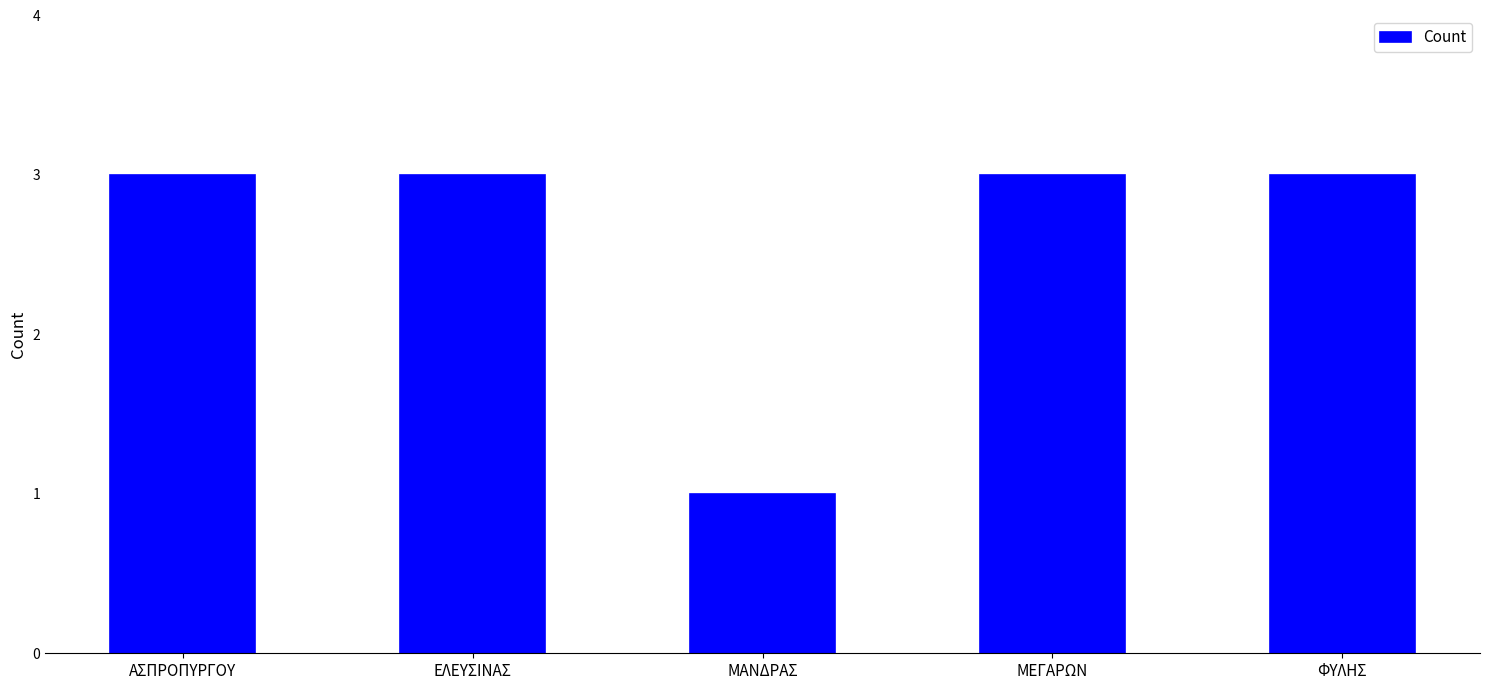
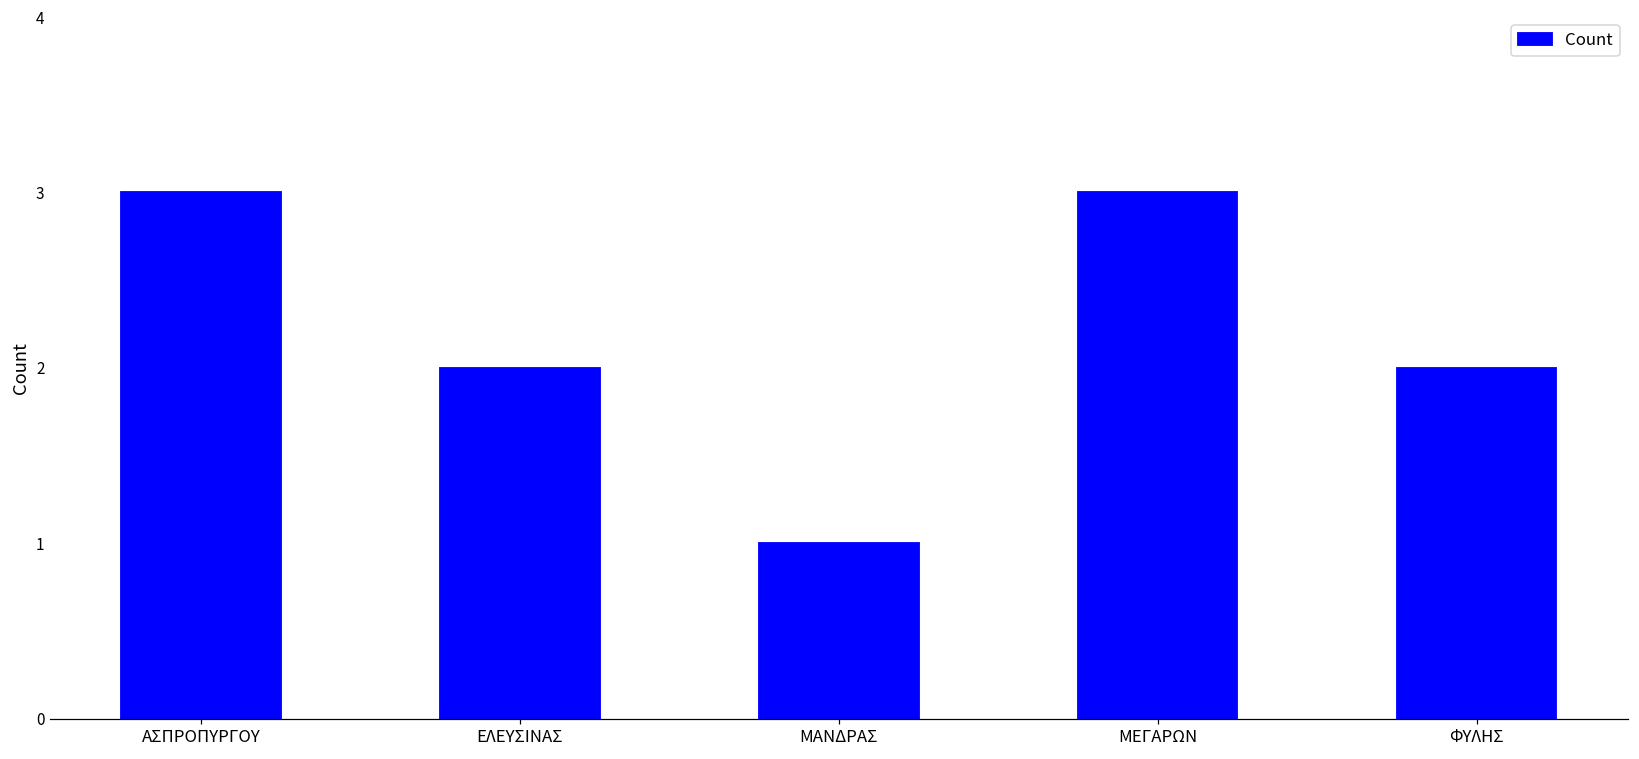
  {
    "ΑΣΠΡΟΠΥΡΓΟΥ": 3,
-   "ΕΛΕΥΣΙΝΑΣ": 3,
+   "ΕΛΕΥΣΙΝΑΣ": 2,
    "ΜΑΝΔΡΑΣ": 1,
    "ΜΕΓΑΡΩΝ": 3,
-   "ΦΥΛΗΣ": 3
+   "ΦΥΛΗΣ": 2
  }
